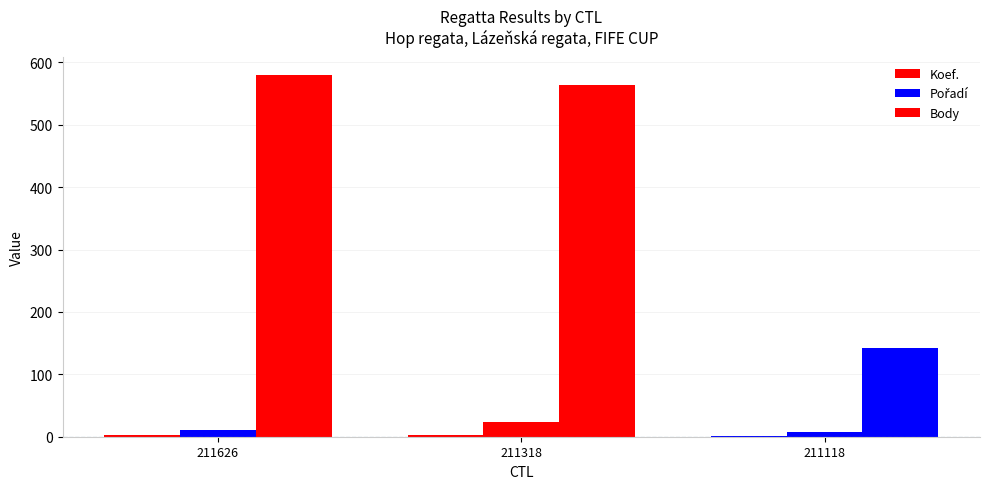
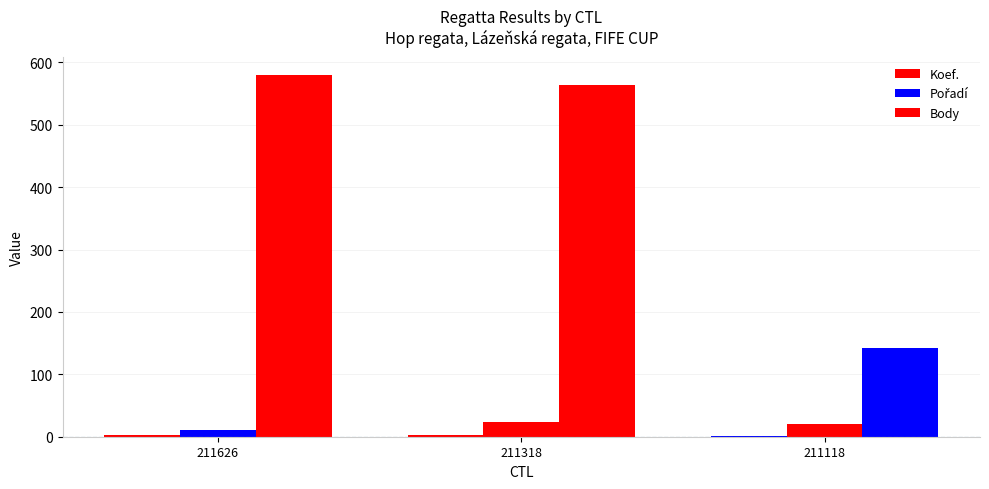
  {
    "Pořadí": {
      "211626": 10,
      "211318": 20,
-     "211118": 10
+     "211118": 20
    }
  }
